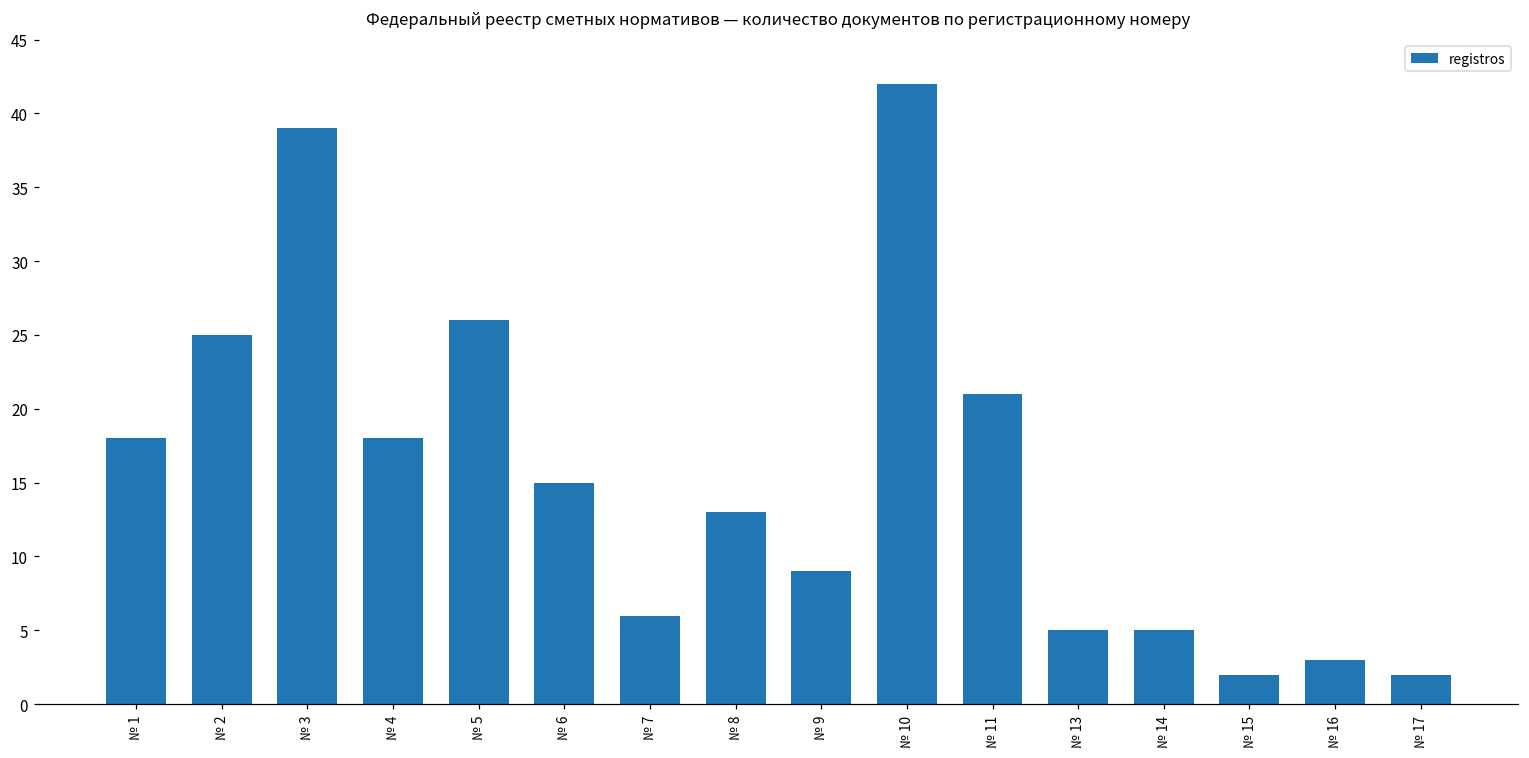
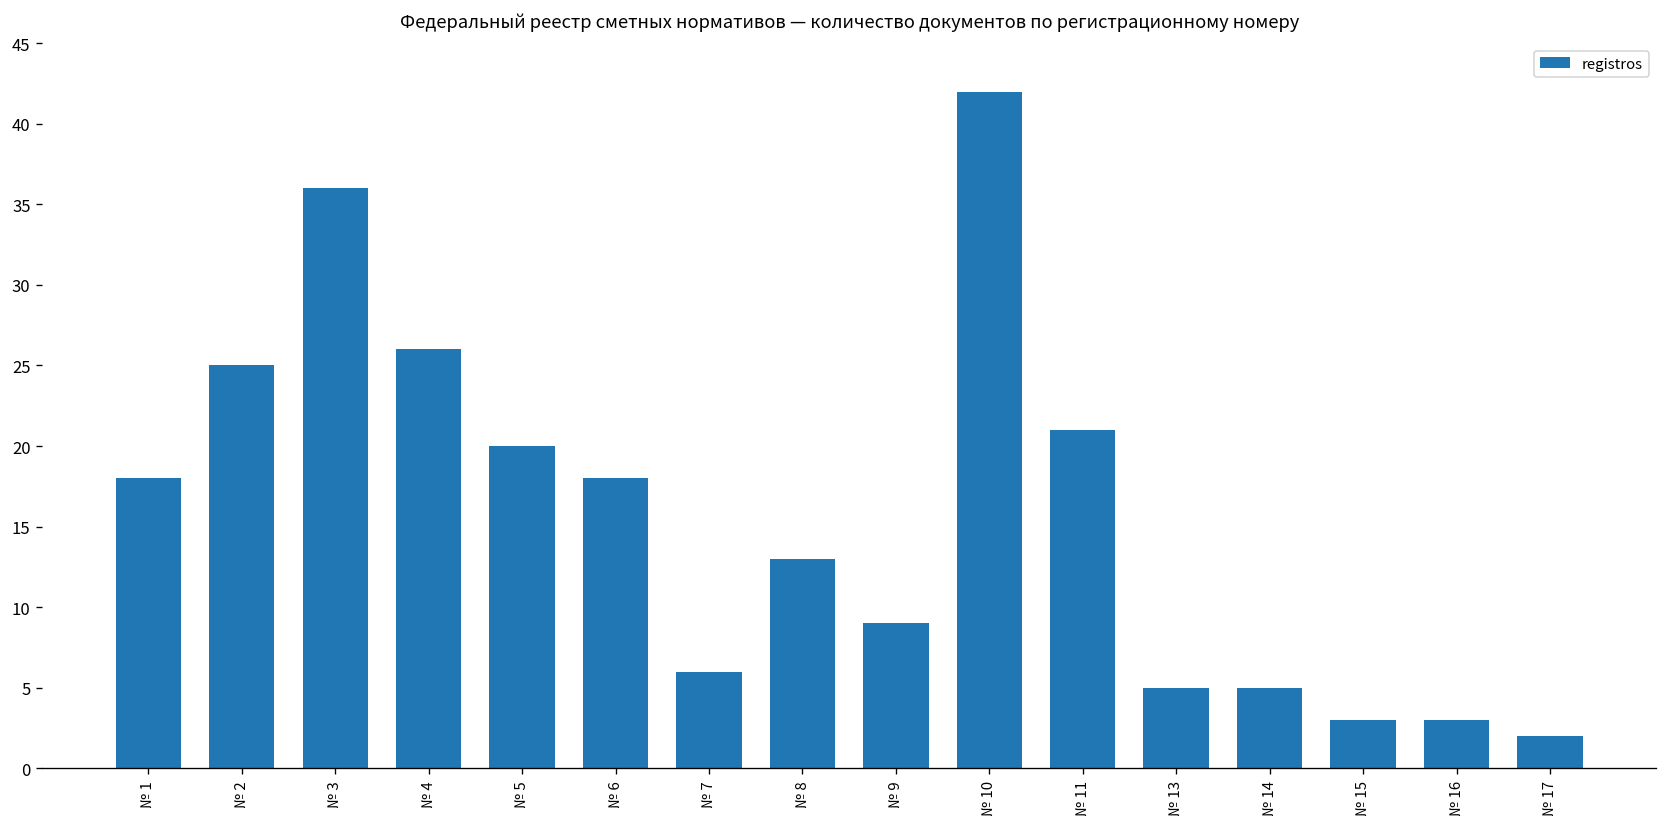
  {
    "№ 1": 18,
    "№ 2": 25,
-   "№ 3": 39,
-   "№ 4": 18,
-   "№ 5": 26,
-   "№ 6": 15,
+   "№ 3": 36,
+   "№ 4": 26,
+   "№ 5": 20,
+   "№ 6": 18,
    "№ 7": 6,
    "№ 8": 13,
    "№ 9": 9,
    "№ 10": 42,
    "№ 11": 21,
    "№ 13": 5,
    "№ 14": 5,
-   "№ 15": 2,
+   "№ 15": 3,
    "№ 16": 3,
    "№ 17": 2
  }
